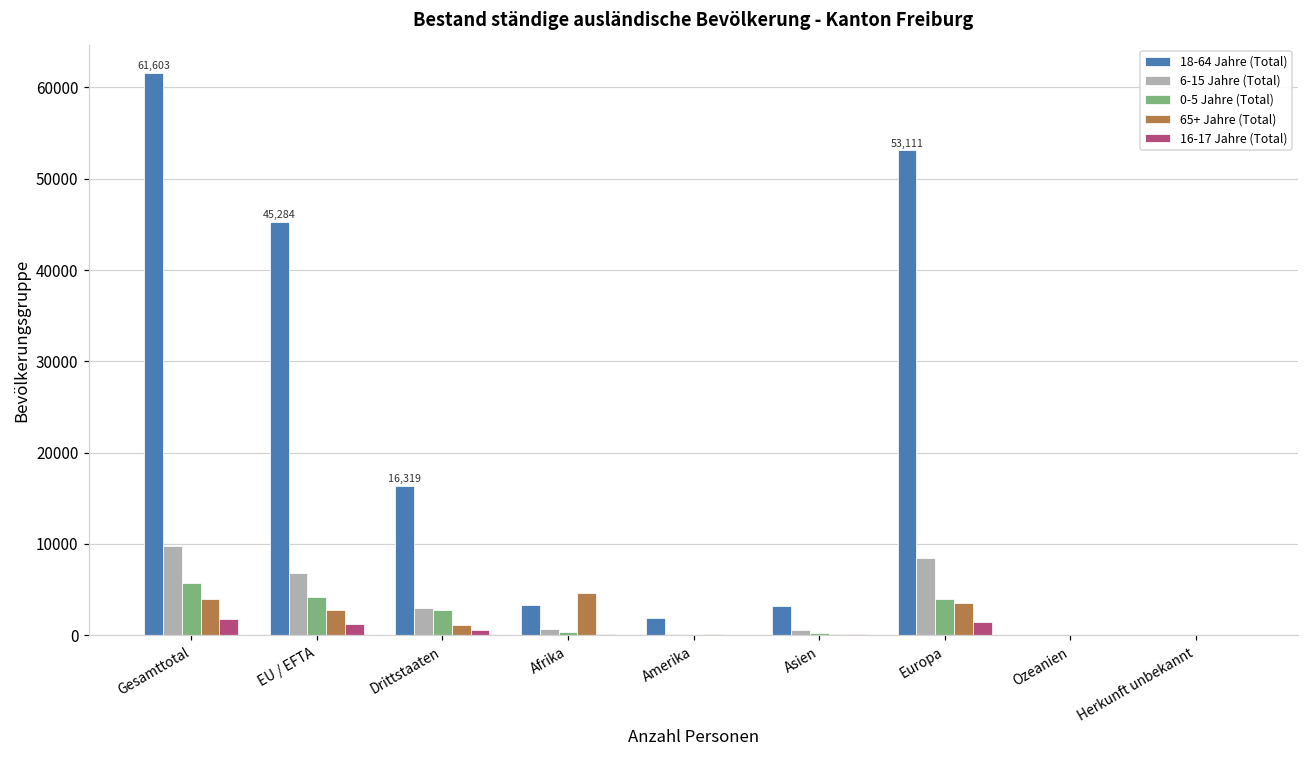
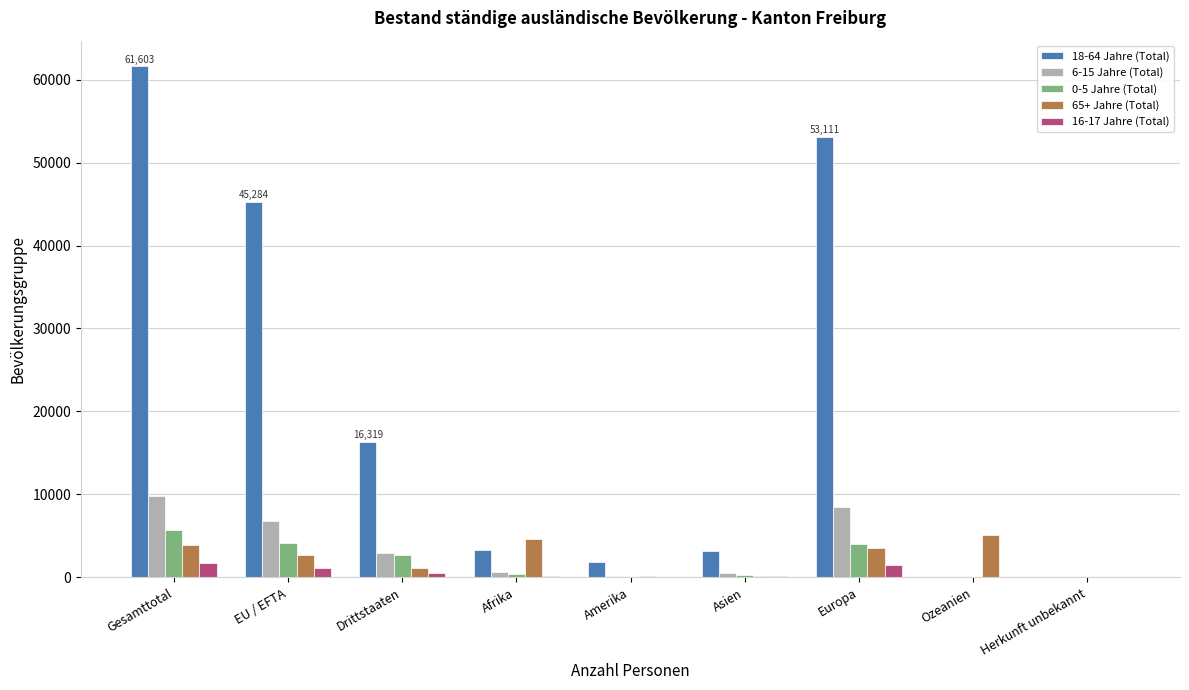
  {
    "18-64 Jahre (Total)": {
      "Gesamttotal": "61,603",
      "EU / EFTA": "45,284",
      "Drittstaaten": "16,319",
      "Europa": "53,111"
    },
    "6-15 Jahre (Total)": {
      "Gesamttotal": "10000",
      "EU / EFTA": "7000",
      "Drittstaaten": "3000",
      "Afrika": "1000",
      "Asien": "1000",
      "Europa": "8000"
    },
    "0-5 Jahre (Total)": {
      "Gesamttotal": "6000",
      "EU / EFTA": "4000",
      "Drittstaaten": "3000",
      "Afrika": "0",
      "Europa": "4000",
      "Ozeanien": "0"
    },
    "65+ Jahre (Total)": {
      "Gesamttotal": "4000",
      "EU / EFTA": "3000",
      "Drittstaaten": "1000",
      "Afrika": "5000",
      "Europa": "4000",
-     "Ozeanien": "0"
+     "Ozeanien": "5000"
    },
    "16-17 Jahre (Total)": {
      "Gesamttotal": "2000",
      "EU / EFTA": "1000",
      "Drittstaaten": "1000",
      "Europa": "1000",
      "Ozeanien": "0"
    }
  }
